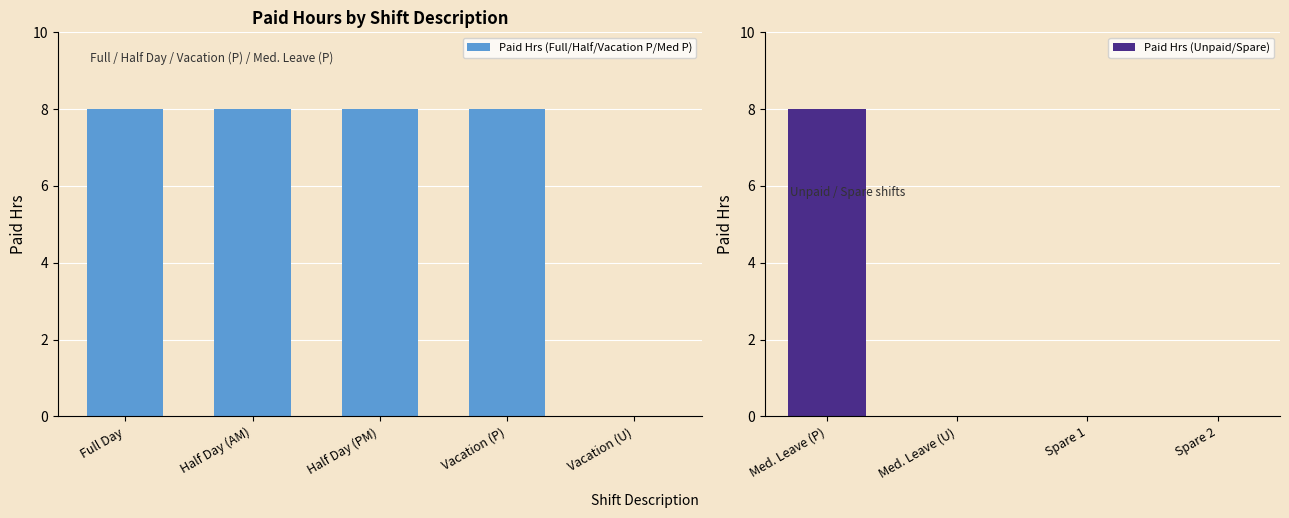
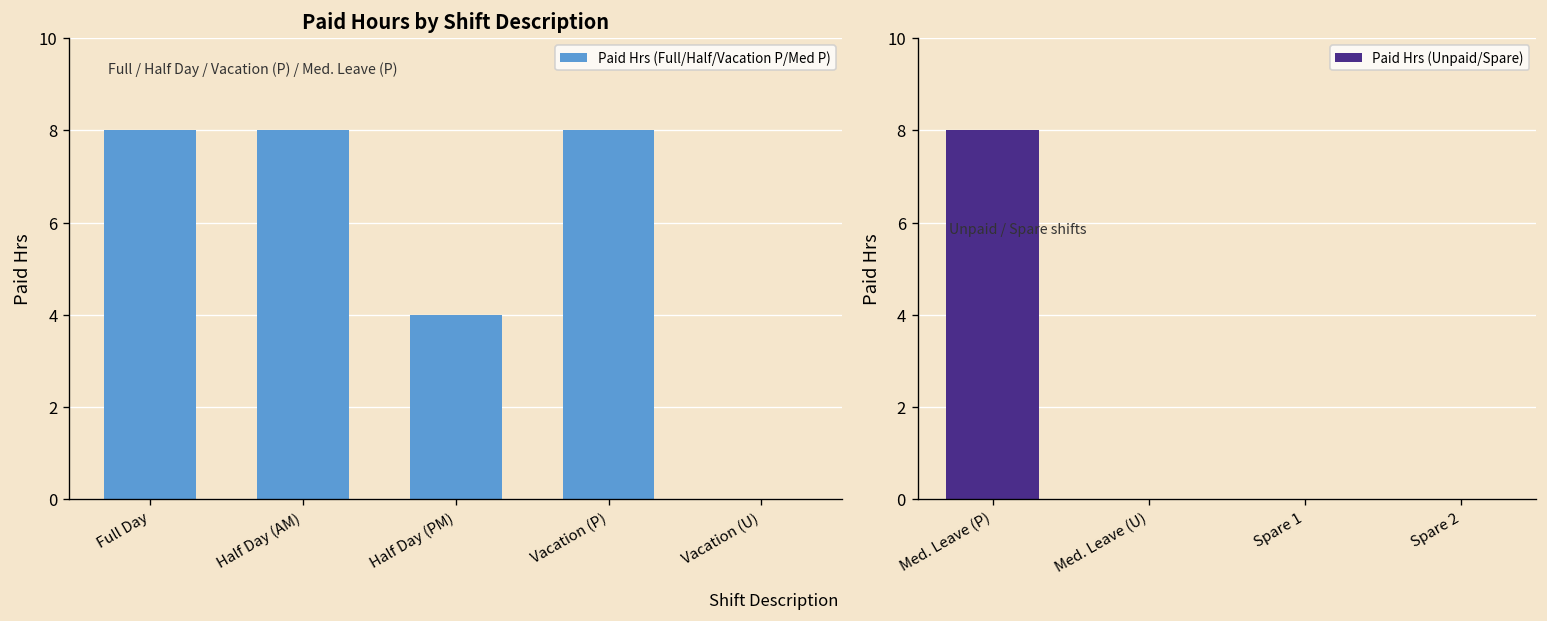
  {
    "Paid Hours by Shift Description": {
      "Full Day": 8,
      "Half Day (AM)": 8,
-     "Half Day (PM)": 8,
+     "Half Day (PM)": 4,
      "Vacation (P)": 8,
      "Vacation (U)": 0
    }
  }
